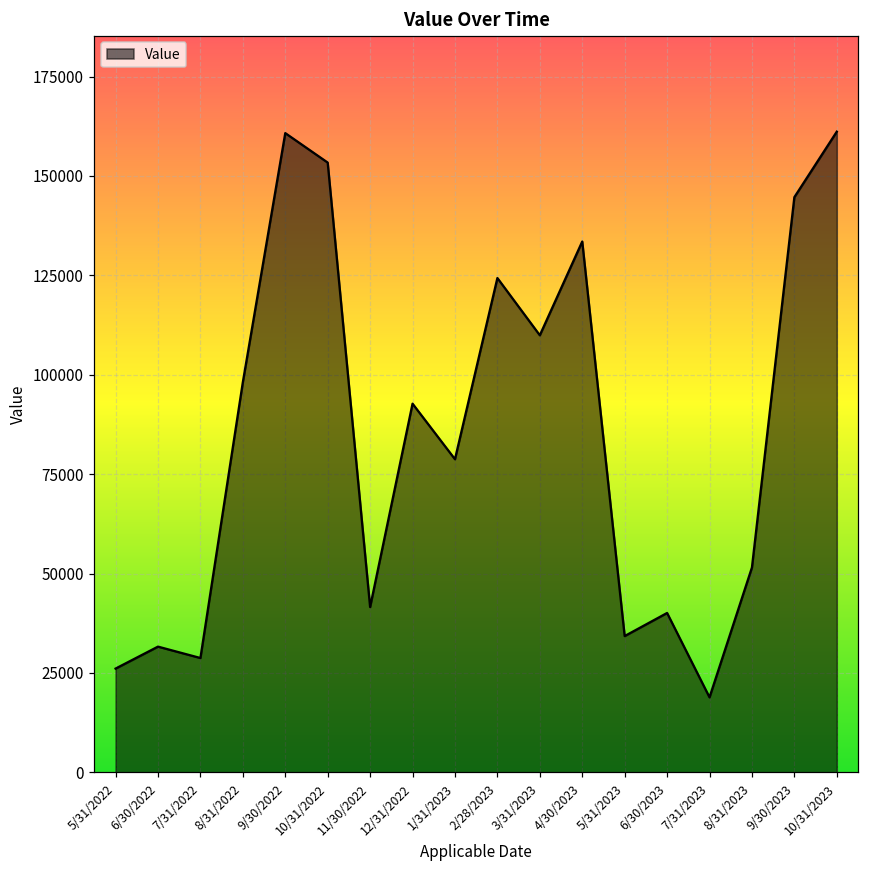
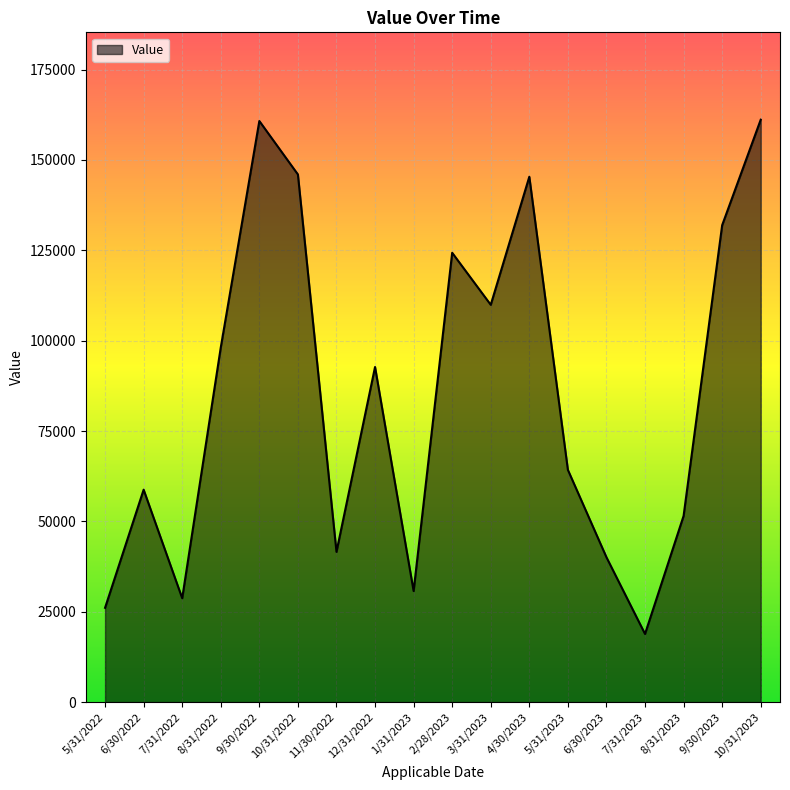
  {
    "5/31/2022": 26000,
-   "6/30/2022": 32000,
+   "6/30/2022": 59000,
    "7/31/2022": 29000,
    "8/31/2022": 98000,
    "9/30/2022": 161000,
-   "10/31/2022": 153000,
+   "10/31/2022": 146000,
    "11/30/2022": 42000,
    "12/31/2022": 93000,
-   "1/31/2023": 79000,
+   "1/31/2023": 31000,
    "2/28/2023": 124000,
    "3/31/2023": 110000,
-   "4/30/2023": 134000,
-   "5/31/2023": 34000,
+   "4/30/2023": 145000,
+   "5/31/2023": 64000,
    "6/30/2023": 40000,
    "7/31/2023": 19000,
    "8/31/2023": 52000,
-   "9/30/2023": 145000,
+   "9/30/2023": 132000,
    "10/31/2023": 161000
  }
